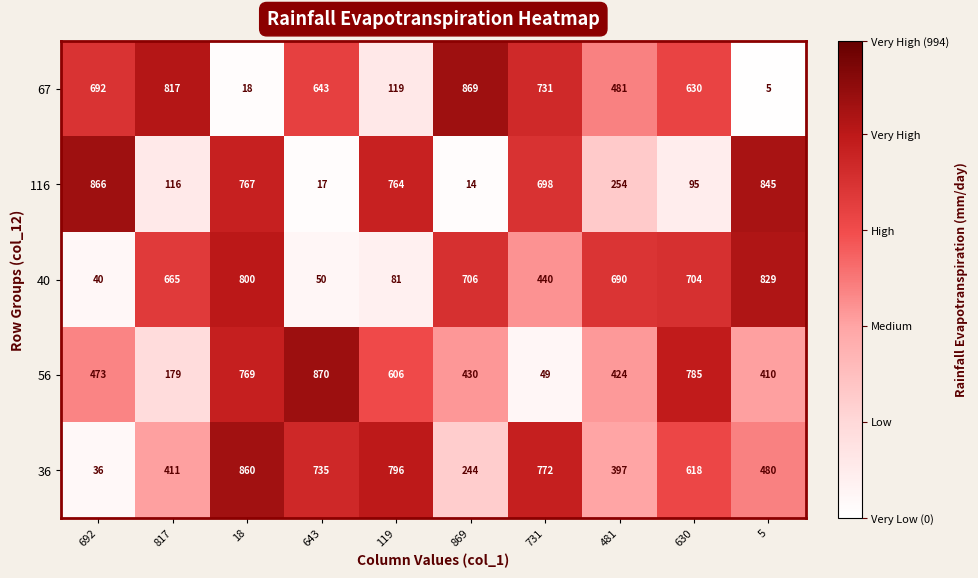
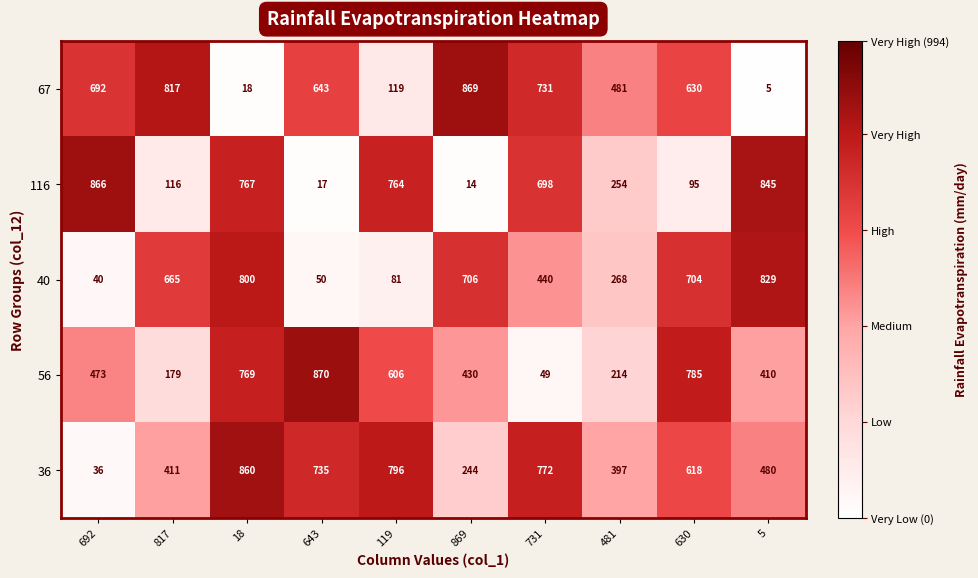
  {
    "67": {
      "692": 692,
      "817": 817,
      "18": 18,
      "643": 643,
      "119": 119,
      "869": 869,
      "731": 731,
      "481": 481,
      "630": 630,
      "5": 5
    },
    "116": {
      "692": 866,
      "817": 116,
      "18": 767,
      "643": 17,
      "119": 764,
      "869": 14,
      "731": 698,
      "481": 254,
      "630": 95,
      "5": 845
    },
    "40": {
      "692": 40,
      "817": 665,
      "18": 800,
      "643": 50,
      "119": 81,
      "869": 706,
      "731": 440,
-     "481": 690,
+     "481": 268,
      "630": 704,
      "5": 829
    },
    "56": {
      "692": 473,
      "817": 179,
      "18": 769,
      "643": 870,
      "119": 606,
      "869": 430,
      "731": 49,
-     "481": 424,
+     "481": 214,
      "630": 785,
      "5": 410
    },
    "36": {
      "692": 36,
      "817": 411,
      "18": 860,
      "643": 735,
      "119": 796,
      "869": 244,
      "731": 772,
      "481": 397,
      "630": 618,
      "5": 480
    }
  }
